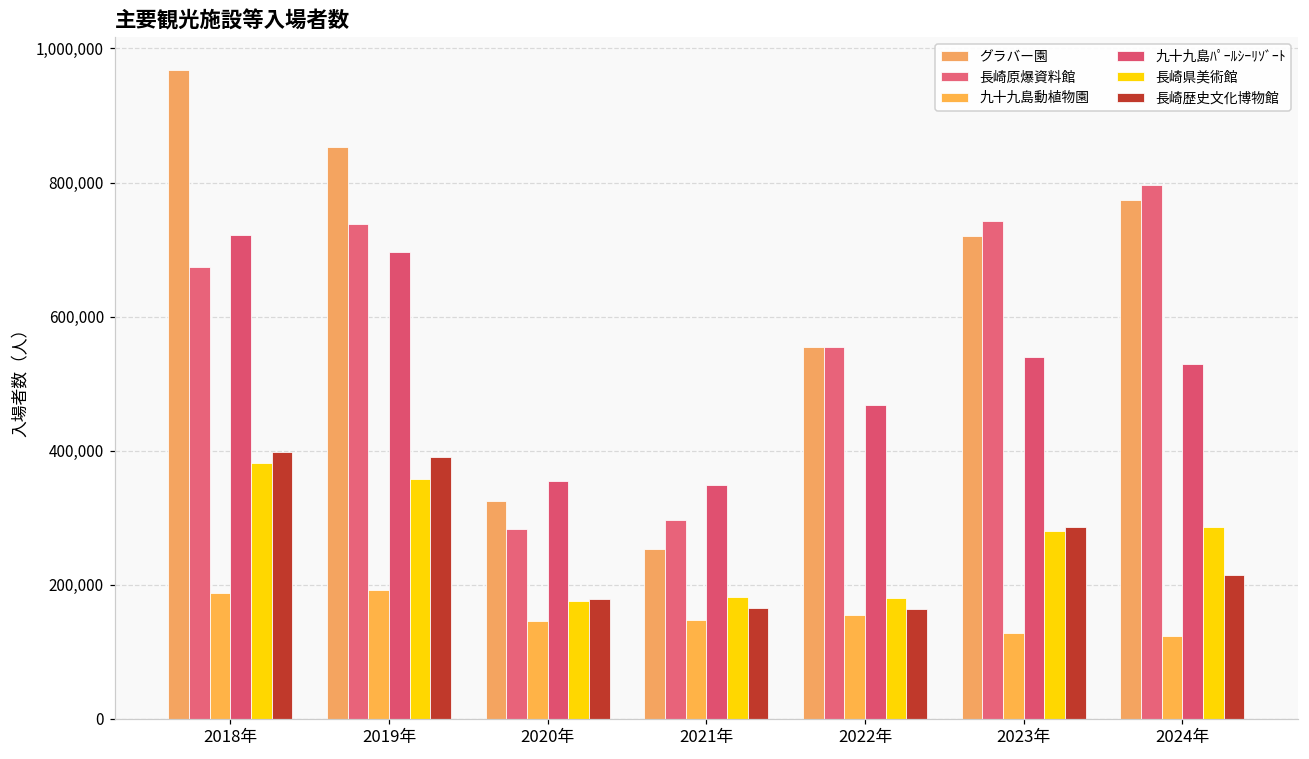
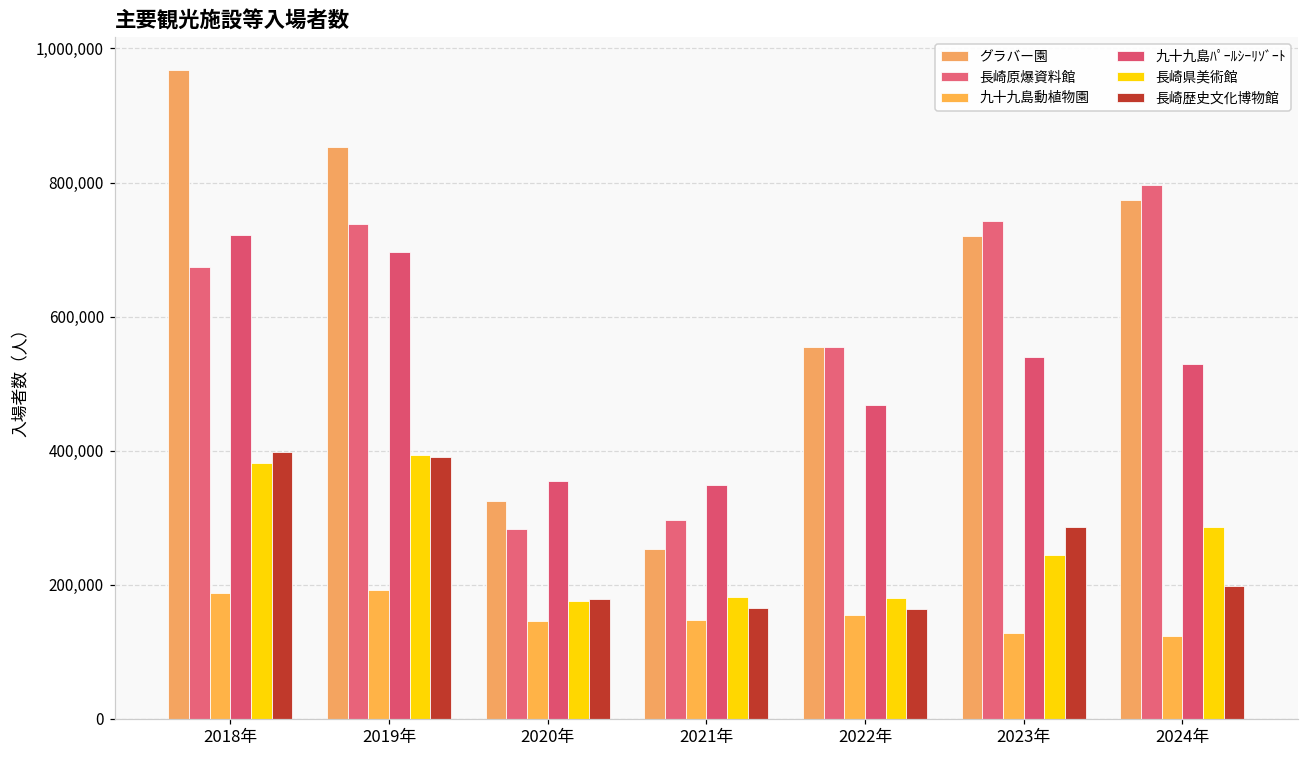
  {
    "長崎県美術館": {
      "2018年": "380,000",
-     "2019年": "360,000",
+     "2019年": "390,000",
      "2020年": "180,000",
      "2021年": "180,000",
      "2022年": "180,000",
-     "2023年": "280,000",
+     "2023年": "240,000",
      "2024年": "290,000"
    },
    "長崎歴史文化博物館": {
      "2018年": "400,000",
      "2019年": "390,000",
      "2020年": "180,000",
      "2021年": "170,000",
      "2022年": "160,000",
      "2023年": "290,000",
-     "2024年": "210,000"
+     "2024年": "200,000"
    }
  }
